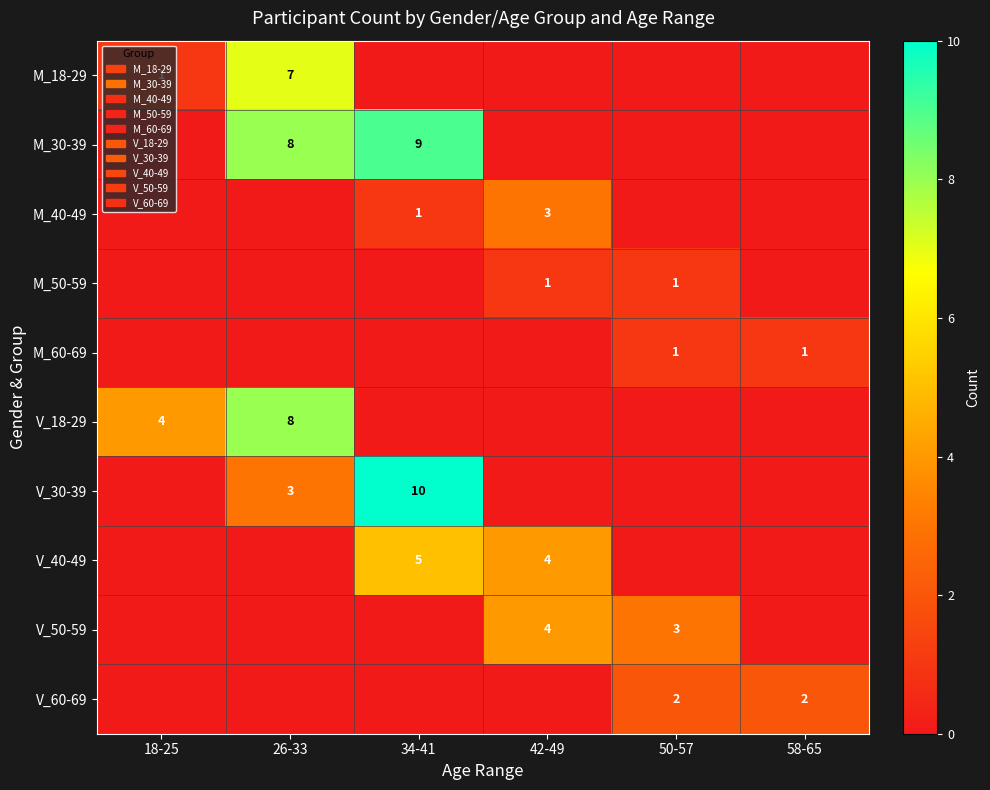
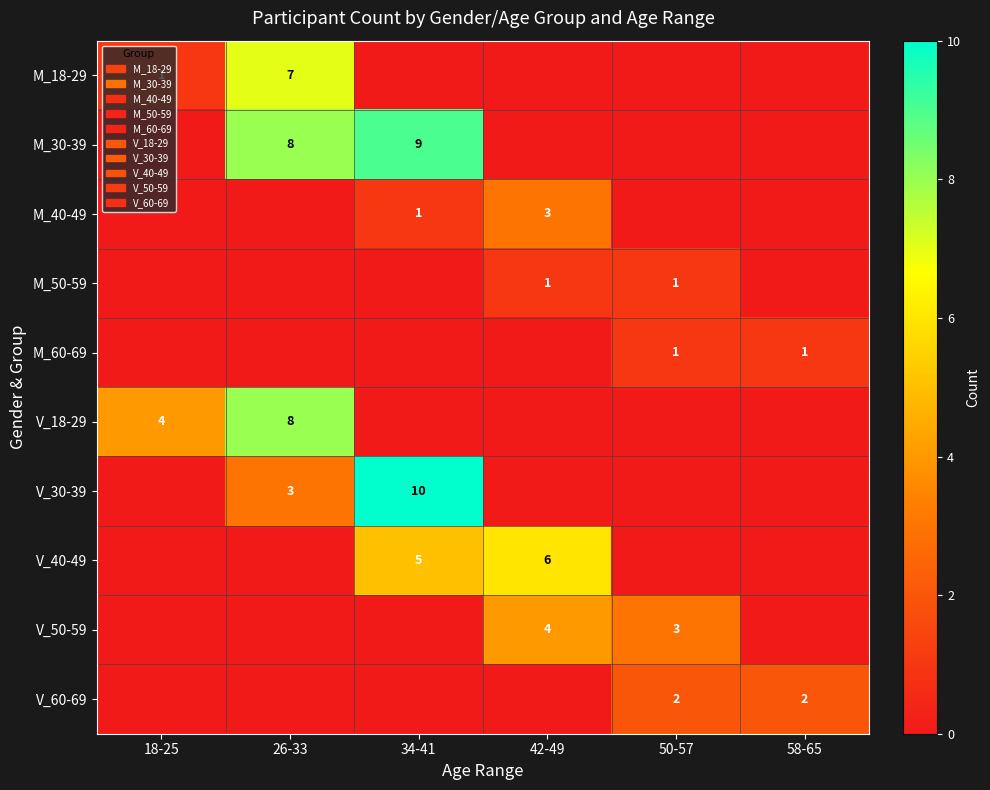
  {
    "M_18-29": {
      "26-33": 7
    },
    "M_30-39": {
      "26-33": 8,
      "34-41": 9
    },
    "M_40-49": {
      "34-41": 1,
      "42-49": 3
    },
    "M_50-59": {
      "42-49": 1,
      "50-57": 1
    },
    "M_60-69": {
      "50-57": 1,
      "58-65": 1
    },
    "V_18-29": {
      "18-25": 4,
      "26-33": 8
    },
    "V_30-39": {
      "26-33": 3,
      "34-41": 10
    },
    "V_40-49": {
      "34-41": 5,
-     "42-49": 4
+     "42-49": 6
    },
    "V_50-59": {
      "42-49": 4,
      "50-57": 3
    },
    "V_60-69": {
      "50-57": 2,
      "58-65": 2
    }
  }
